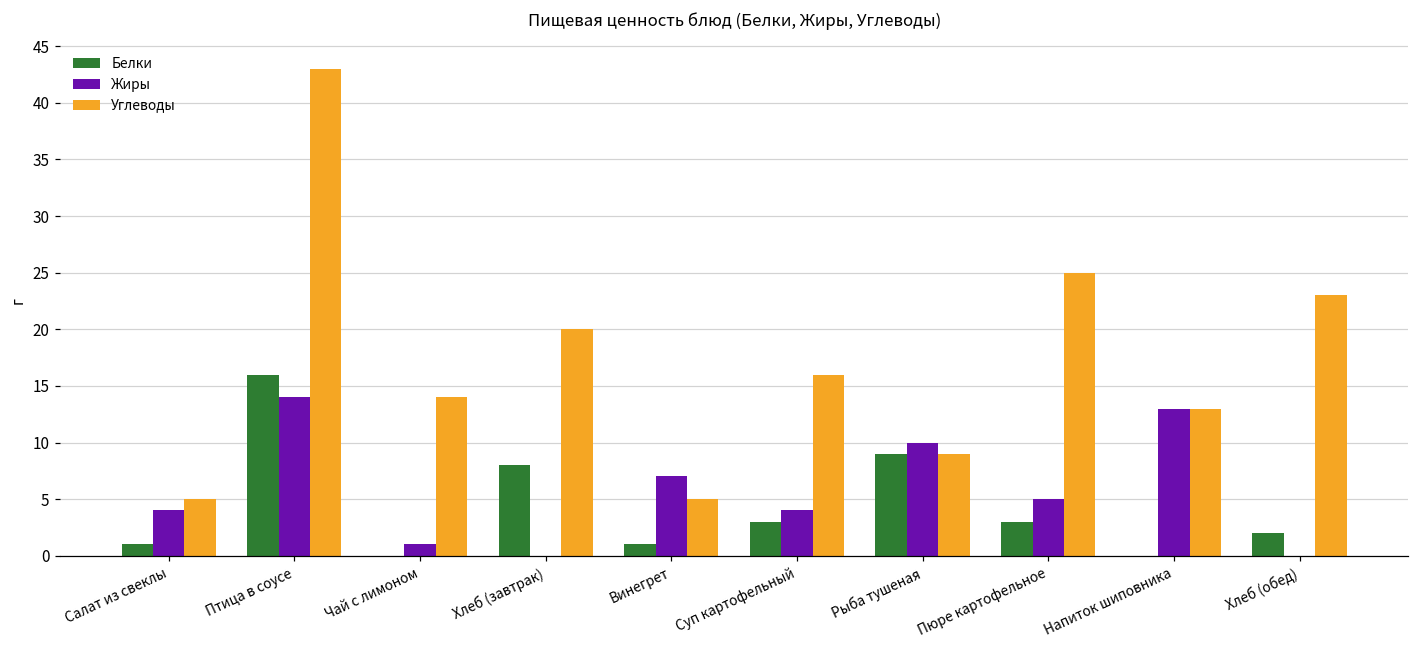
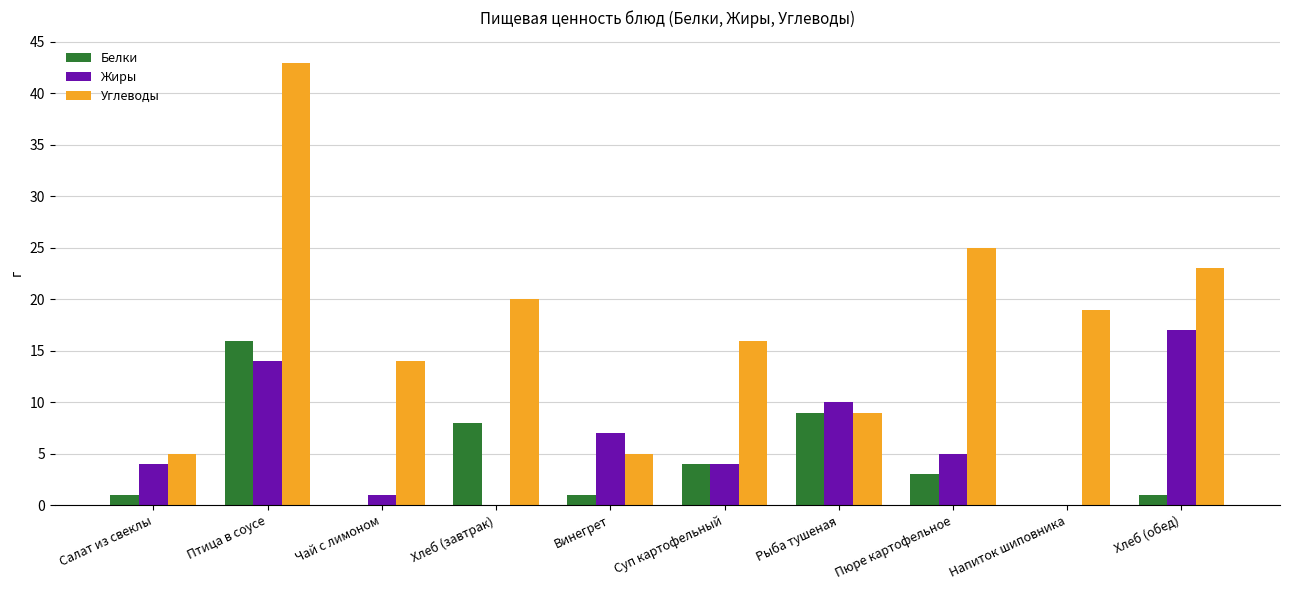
  {
    "Белки": {
      "Салат из свеклы": 1,
      "Птица в соусе": 16,
      "Чай с лимоном": 0,
      "Хлеб (завтрак)": 8,
      "Винегрет": 1,
-     "Суп картофельный": 3,
+     "Суп картофельный": 4,
      "Рыба тушеная": 9,
      "Пюре картофельное": 3,
      "Напиток шиповника": 0,
-     "Хлеб (обед)": 2
+     "Хлеб (обед)": 1
    },
    "Жиры": {
      "Салат из свеклы": 4,
      "Птица в соусе": 14,
      "Чай с лимоном": 1,
      "Хлеб (завтрак)": 0,
      "Винегрет": 7,
      "Суп картофельный": 4,
      "Рыба тушеная": 10,
      "Пюре картофельное": 5,
-     "Напиток шиповника": 13,
-     "Хлеб (обед)": 0
+     "Напиток шиповника": 0,
+     "Хлеб (обед)": 17
    },
    "Углеводы": {
      "Салат из свеклы": 5,
      "Птица в соусе": 43,
      "Чай с лимоном": 14,
      "Хлеб (завтрак)": 20,
      "Винегрет": 5,
      "Суп картофельный": 16,
      "Рыба тушеная": 9,
      "Пюре картофельное": 25,
-     "Напиток шиповника": 13,
+     "Напиток шиповника": 19,
      "Хлеб (обед)": 23
    }
  }
